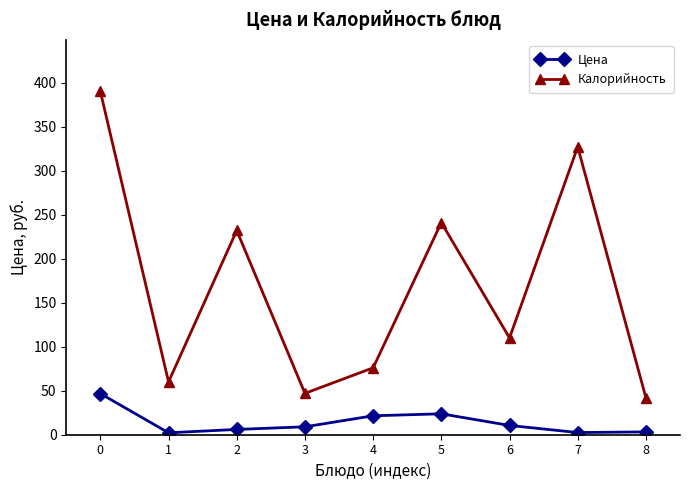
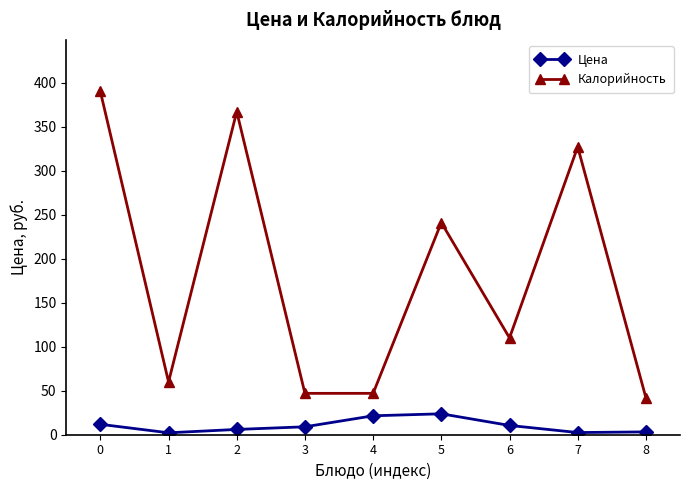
  {
    "Цена": {
-     "0": 50,
+     "0": 10,
      "1": 0,
      "2": 10,
      "3": 10,
      "4": 20,
      "5": 20,
      "6": 10,
      "7": 0,
      "8": 0
    },
    "Калорийность": {
      "0": 390,
      "1": 60,
-     "2": 230,
+     "2": 370,
      "3": 50,
-     "4": 80,
+     "4": 50,
      "5": 240,
      "6": 110,
      "7": 330,
      "8": 40
    }
  }
